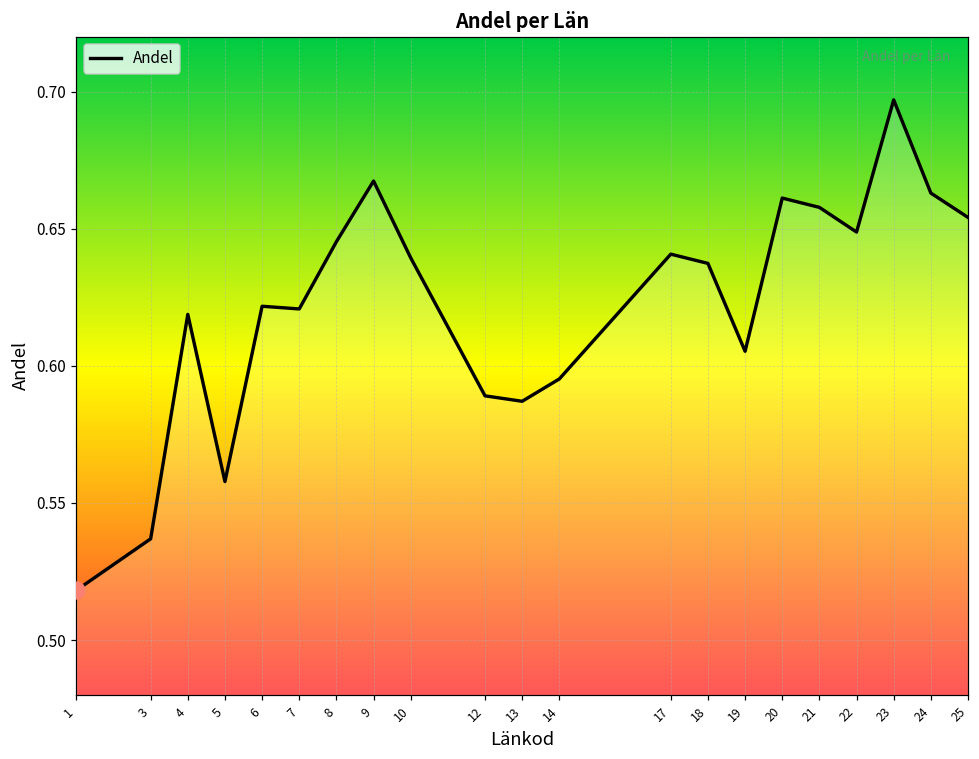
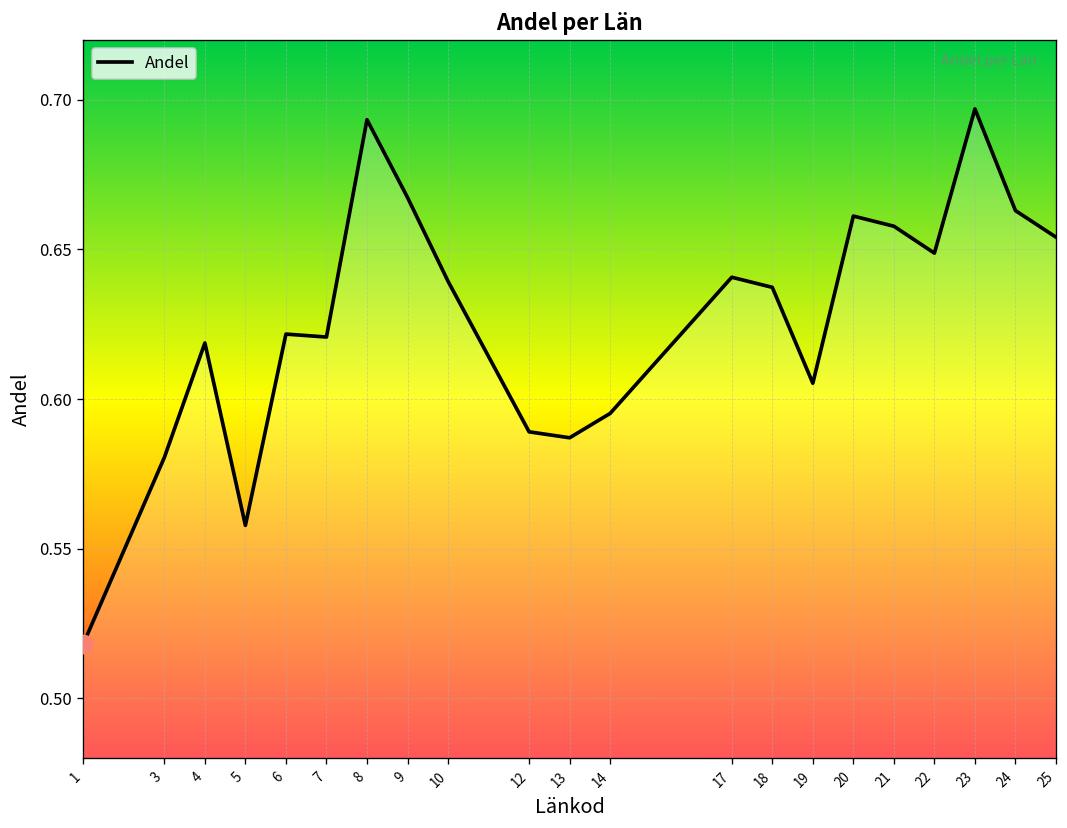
  {
    "Andel": {
-     "3": 0.537,
+     "3": 0.580,
      "4": 0.619,
      "5": 0.558,
      "6": 0.622,
      "7": 0.621,
-     "8": 0.645,
+     "8": 0.693,
      "9": 0.667,
      "10": 0.639,
      "12": 0.589,
      "13": 0.587,
      "14": 0.595,
      "17": 0.641,
      "18": 0.637,
      "19": 0.605,
      "20": 0.661,
      "21": 0.658,
      "22": 0.649,
      "23": 0.697,
      "24": 0.663,
      "25": 0.654
    }
  }
